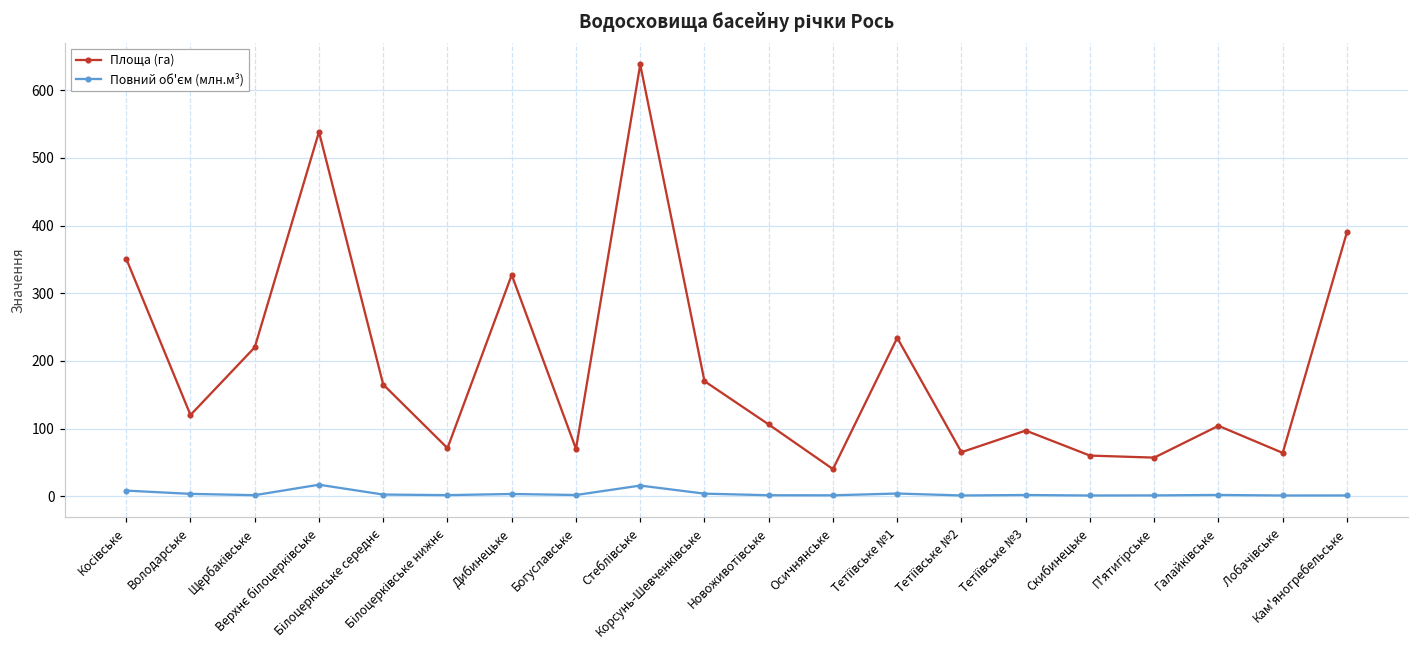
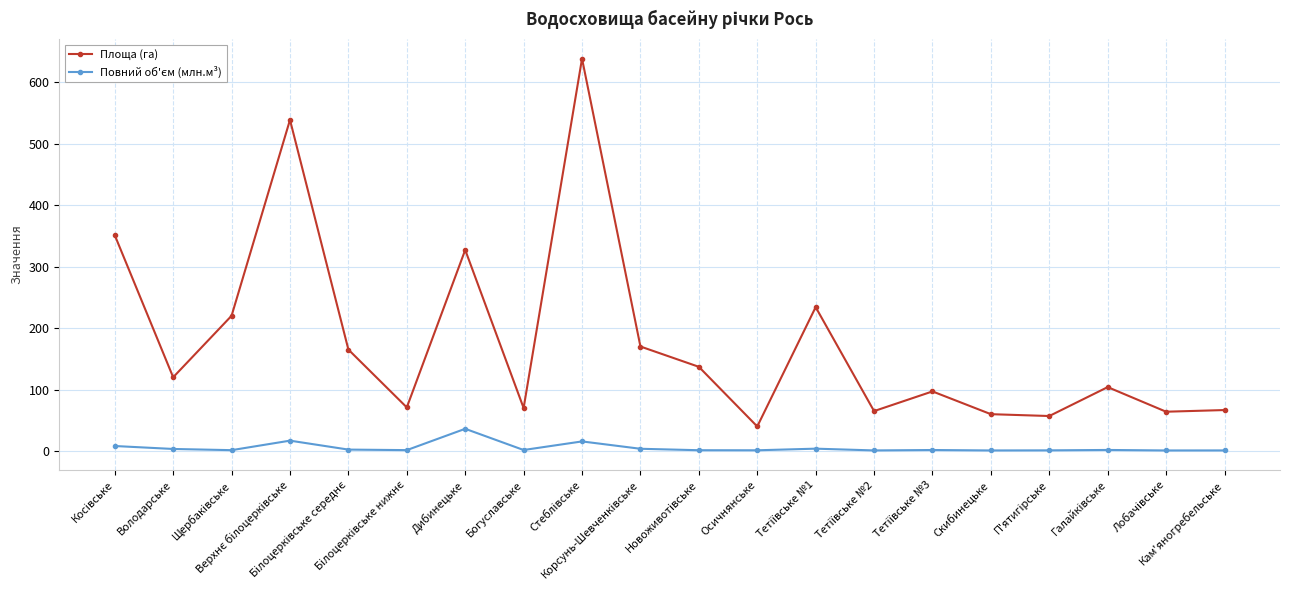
  {
    "Площа (га)": {
      "Косівське": 350,
      "Володарське": 120,
      "Щербаківське": 220,
      "Верхнє білоцерківське": 540,
      "Білоцерківське середнє": 170,
      "Білоцерківське нижнє": 70,
      "Дибинецьке": 330,
      "Богуславське": 70,
      "Стеблівське": 640,
      "Корсунь-Шевченківське": 170,
-     "Новоживотівське": 110,
+     "Новоживотівське": 140,
      "Осичнянське": 40,
      "Тетіївське №1": 230,
      "Тетіївське №2": 70,
      "Тетіївське №3": 100,
      "Скибинецьке": 60,
      "П'ятигірське": 60,
      "Галайківське": 100,
      "Лобачівське": 60,
-     "Кам'яногребельське": 390
+     "Кам'яногребельське": 70
    },
    "Повний об'єм (млн.м³)": {
      "Косівське": 10,
      "Володарське": 0,
      "Щербаківське": 0,
      "Верхнє білоцерківське": 20,
      "Білоцерківське середнє": 0,
      "Білоцерківське нижнє": 0,
-     "Дибинецьке": 0,
+     "Дибинецьке": 40,
      "Богуславське": 0,
      "Стеблівське": 20,
      "Корсунь-Шевченківське": 0,
      "Новоживотівське": 0,
      "Осичнянське": 0,
      "Тетіївське №1": 0,
      "Тетіївське №2": 0,
      "Тетіївське №3": 0,
      "Скибинецьке": 0,
      "П'ятигірське": 0,
      "Галайківське": 0,
      "Лобачівське": 0,
      "Кам'яногребельське": 0
    }
  }
